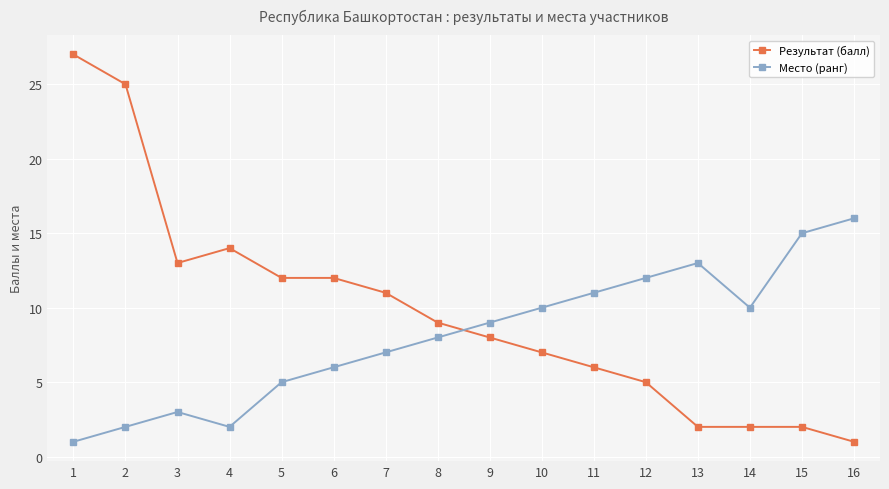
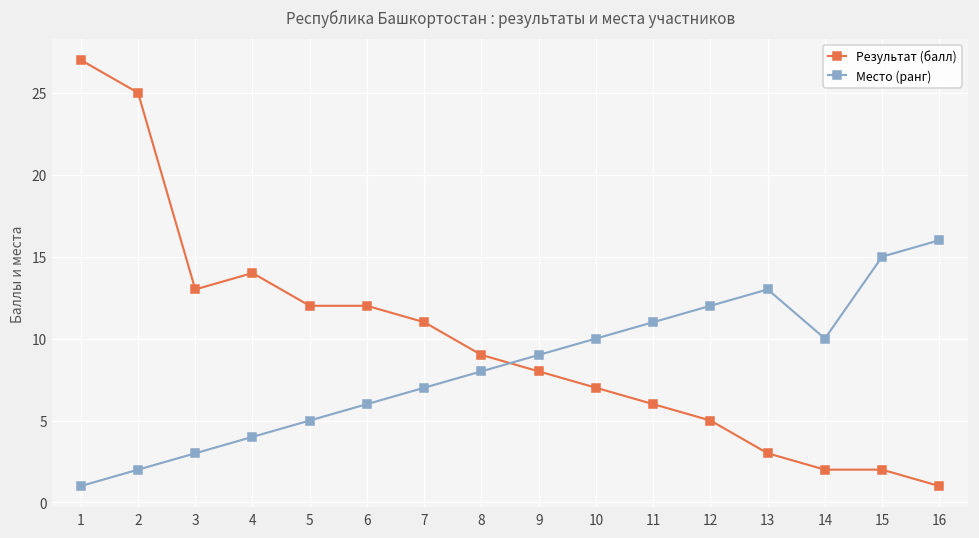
  {
    "Результат (балл)": {
      "1": 27,
      "2": 25,
      "3": 13,
      "4": 14,
      "5": 12,
      "6": 12,
      "7": 11,
      "8": 9,
      "9": 8,
      "10": 7,
      "11": 6,
      "12": 5,
-     "13": 2,
+     "13": 3,
      "14": 2,
      "15": 2,
      "16": 1
    },
    "Место (ранг)": {
      "1": 1,
      "2": 2,
      "3": 3,
-     "4": 2,
+     "4": 4,
      "5": 5,
      "6": 6,
      "7": 7,
      "8": 8,
      "9": 9,
      "10": 10,
      "11": 11,
      "12": 12,
      "13": 13,
      "14": 10,
      "15": 15,
      "16": 16
    }
  }
